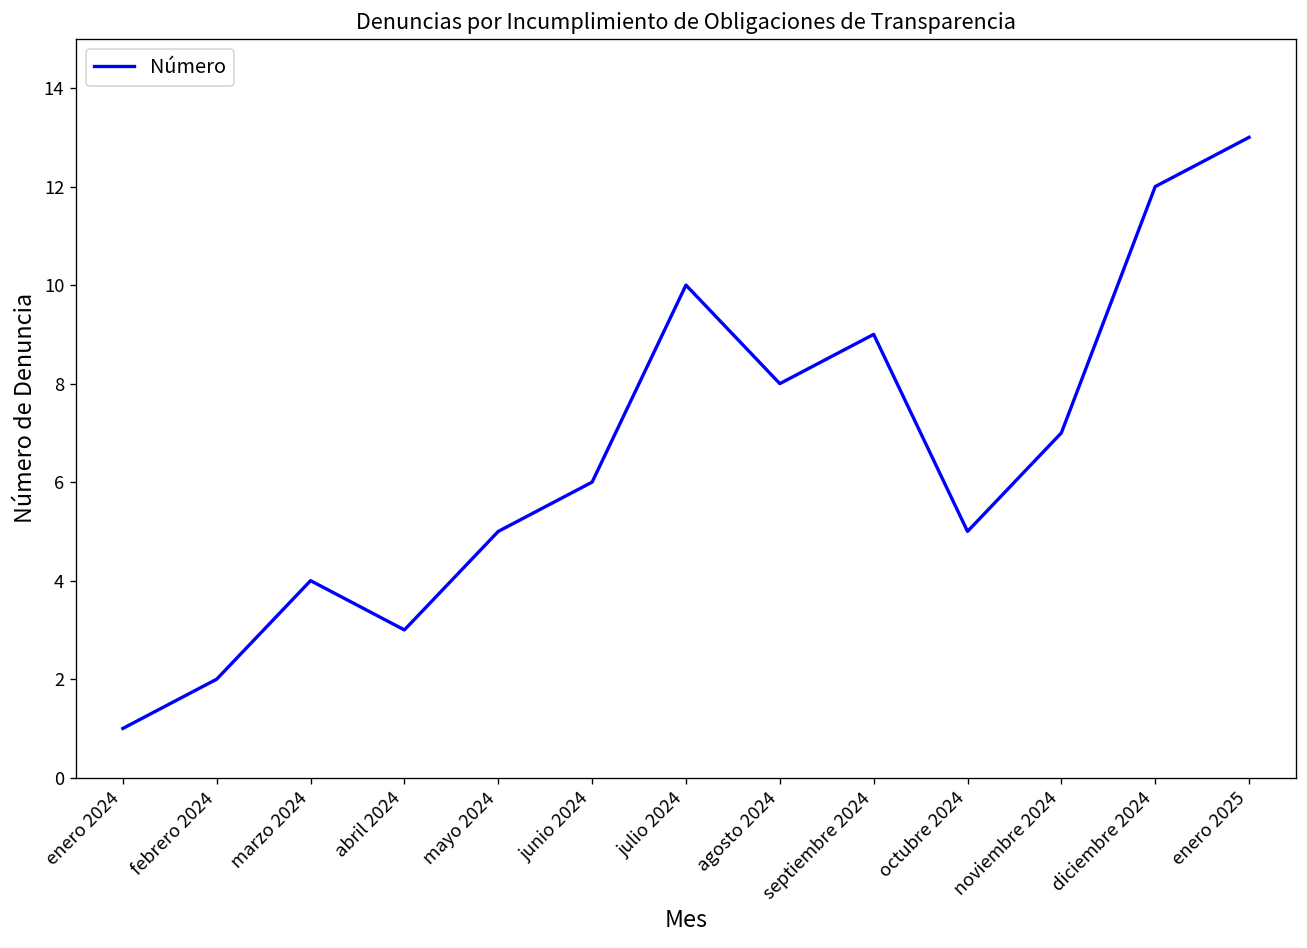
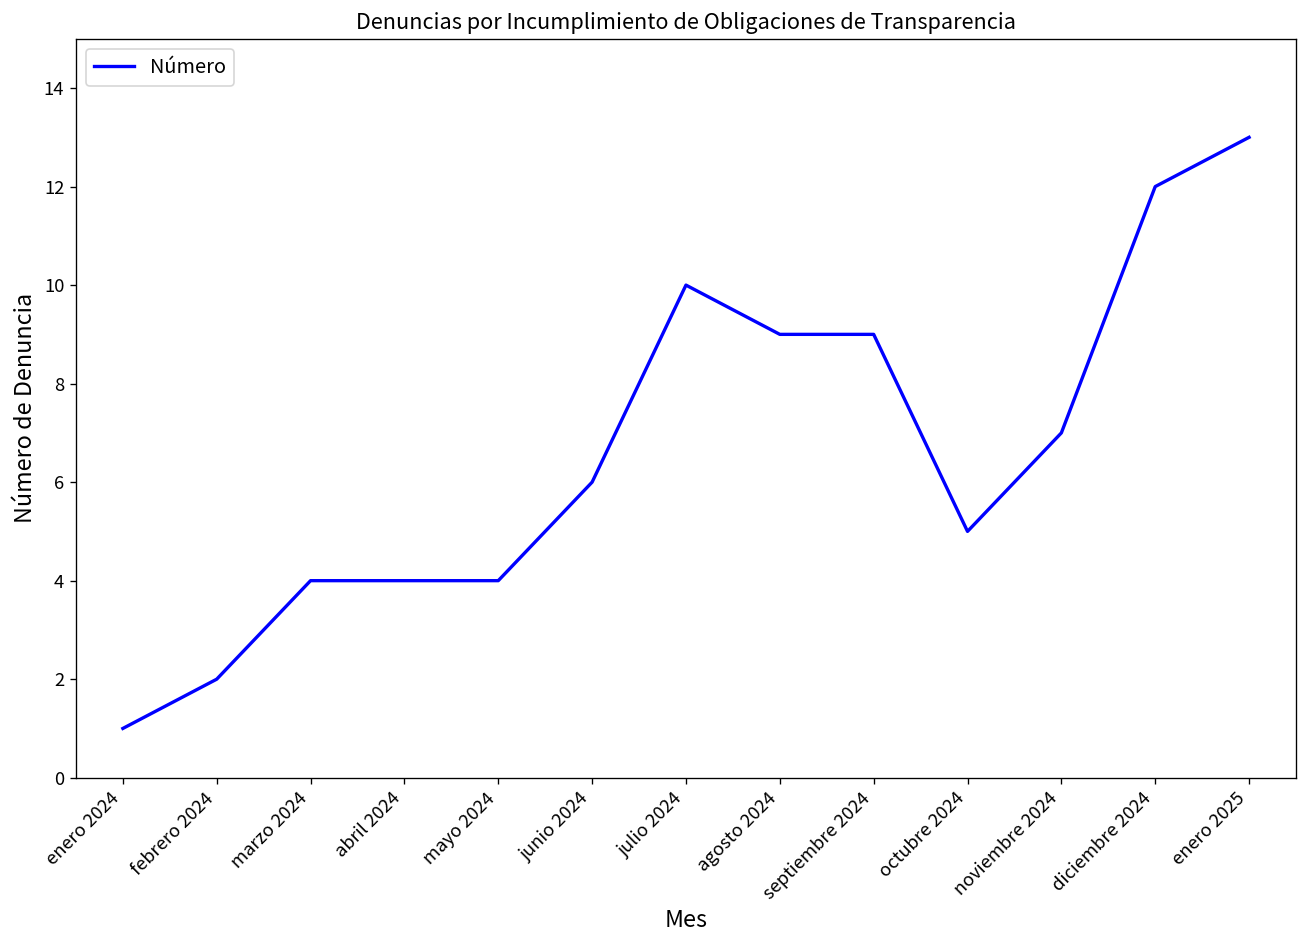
  {
    "enero 2024": 1,
    "febrero 2024": 2,
    "marzo 2024": 4,
-   "abril 2024": 3,
-   "mayo 2024": 5,
+   "abril 2024": 4,
+   "mayo 2024": 4,
    "junio 2024": 6,
    "julio 2024": 10,
-   "agosto 2024": 8,
+   "agosto 2024": 9,
    "septiembre 2024": 9,
    "octubre 2024": 5,
    "noviembre 2024": 7,
    "diciembre 2024": 12,
    "enero 2025": 13
  }
